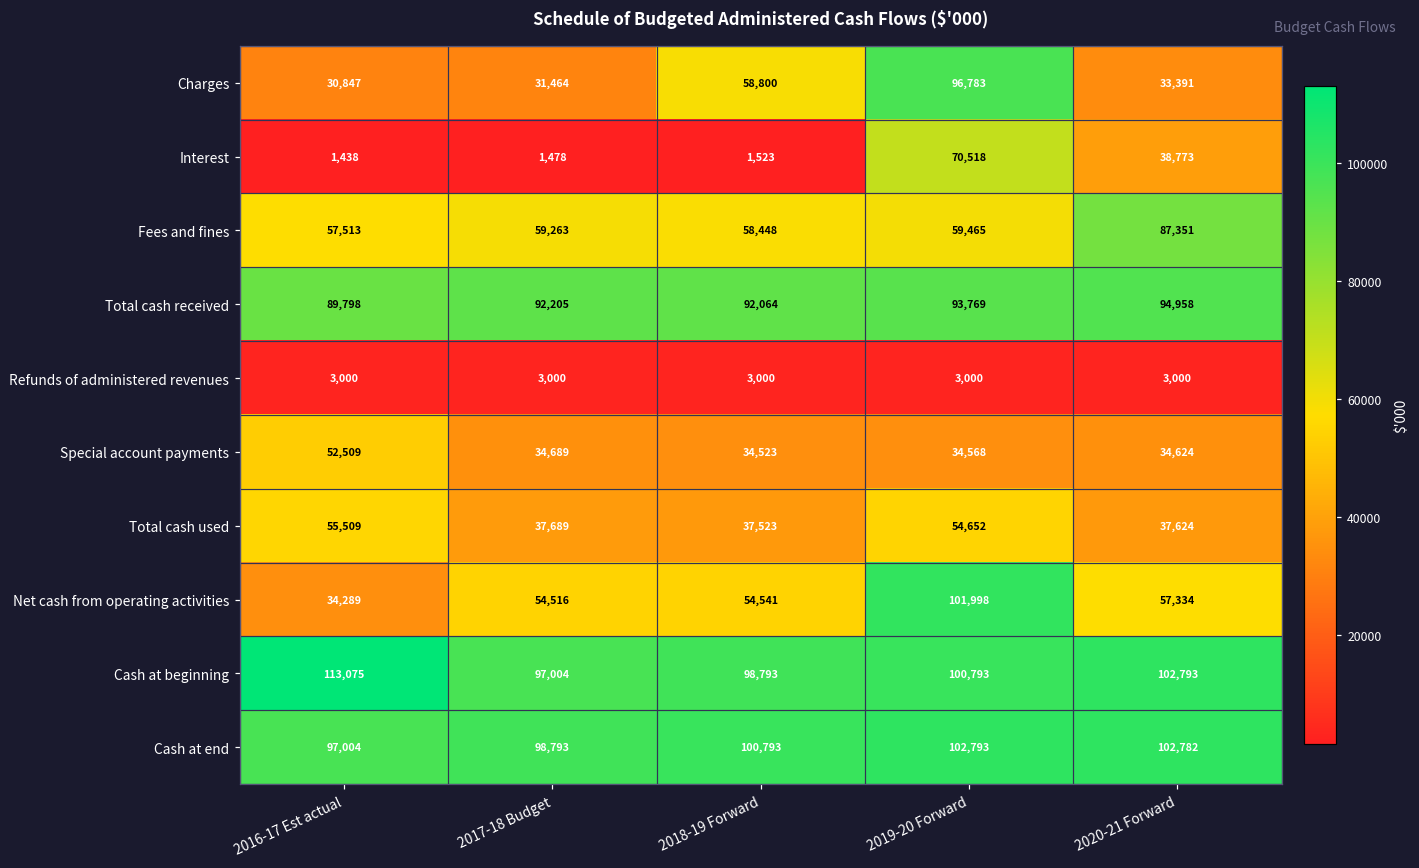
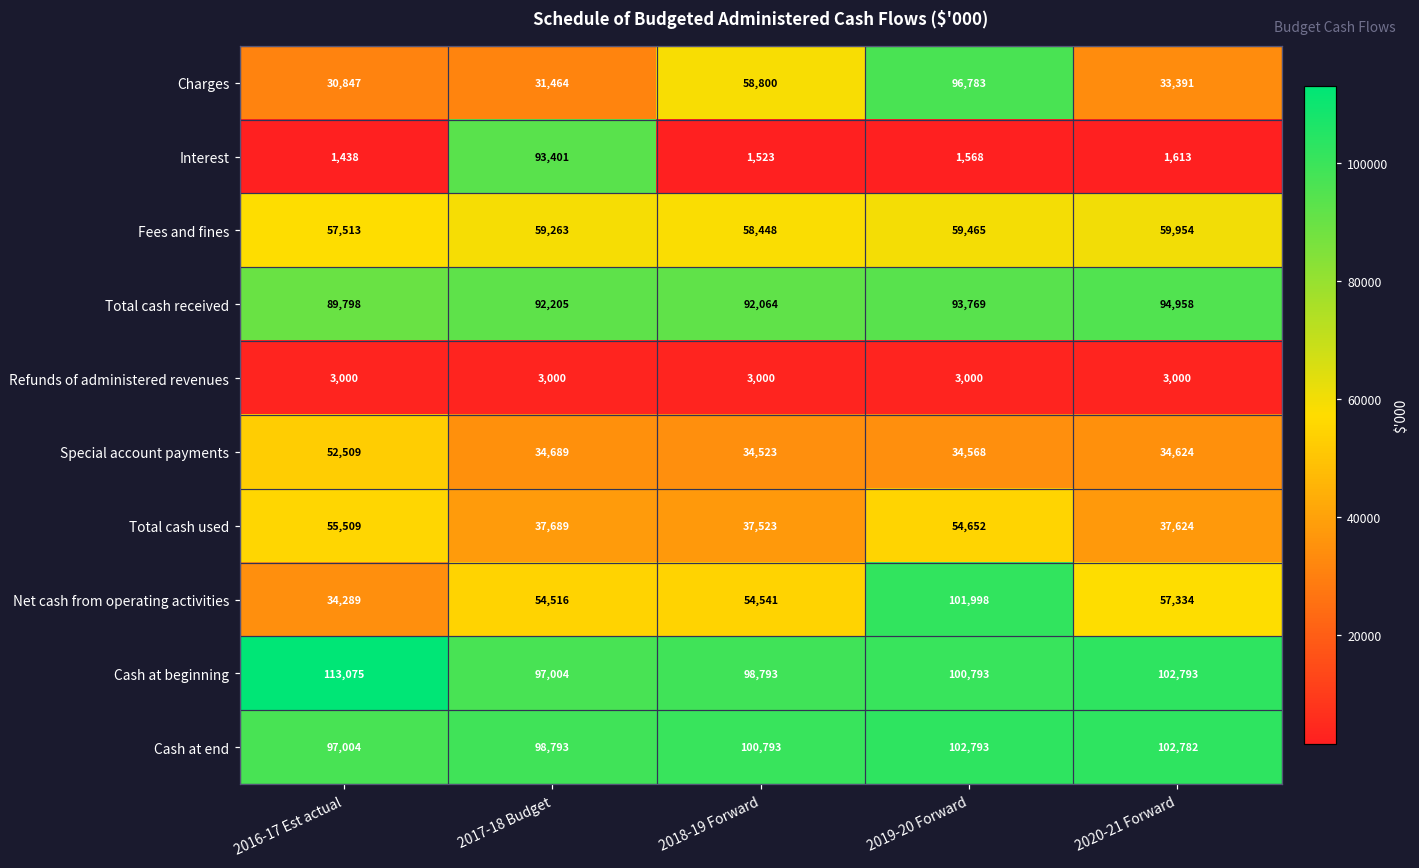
  {
    "Charges": {
      "2016-17 Est actual": "30,847",
      "2017-18 Budget": "31,464",
      "2018-19 Forward": "58,800",
      "2019-20 Forward": "96,783",
      "2020-21 Forward": "33,391"
    },
    "Interest": {
      "2016-17 Est actual": "1,438",
-     "2017-18 Budget": "1,478",
+     "2017-18 Budget": "93,401",
      "2018-19 Forward": "1,523",
-     "2019-20 Forward": "70,518",
-     "2020-21 Forward": "38,773"
+     "2019-20 Forward": "1,568",
+     "2020-21 Forward": "1,613"
    },
    "Fees and fines": {
      "2016-17 Est actual": "57,513",
      "2017-18 Budget": "59,263",
      "2018-19 Forward": "58,448",
      "2019-20 Forward": "59,465",
-     "2020-21 Forward": "87,351"
+     "2020-21 Forward": "59,954"
    },
    "Total cash received": {
      "2016-17 Est actual": "89,798",
      "2017-18 Budget": "92,205",
      "2018-19 Forward": "92,064",
      "2019-20 Forward": "93,769",
      "2020-21 Forward": "94,958"
    },
    "Refunds of administered revenues": {
      "2016-17 Est actual": "3,000",
      "2017-18 Budget": "3,000",
      "2018-19 Forward": "3,000",
      "2019-20 Forward": "3,000",
      "2020-21 Forward": "3,000"
    },
    "Special account payments": {
      "2016-17 Est actual": "52,509",
      "2017-18 Budget": "34,689",
      "2018-19 Forward": "34,523",
      "2019-20 Forward": "34,568",
      "2020-21 Forward": "34,624"
    },
    "Total cash used": {
      "2016-17 Est actual": "55,509",
      "2017-18 Budget": "37,689",
      "2018-19 Forward": "37,523",
      "2019-20 Forward": "54,652",
      "2020-21 Forward": "37,624"
    },
    "Net cash from operating activities": {
      "2016-17 Est actual": "34,289",
      "2017-18 Budget": "54,516",
      "2018-19 Forward": "54,541",
      "2019-20 Forward": "101,998",
      "2020-21 Forward": "57,334"
    },
    "Cash at beginning": {
      "2016-17 Est actual": "113,075",
      "2017-18 Budget": "97,004",
      "2018-19 Forward": "98,793",
      "2019-20 Forward": "100,793",
      "2020-21 Forward": "102,793"
    },
    "Cash at end": {
      "2016-17 Est actual": "97,004",
      "2017-18 Budget": "98,793",
      "2018-19 Forward": "100,793",
      "2019-20 Forward": "102,793",
      "2020-21 Forward": "102,782"
    }
  }
